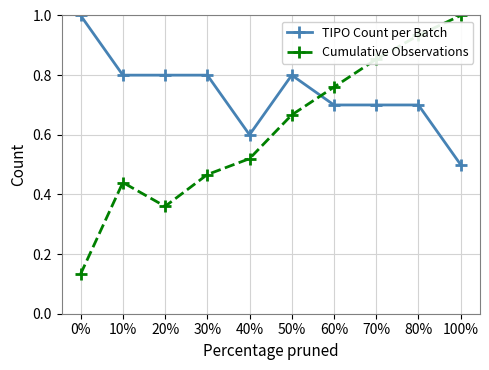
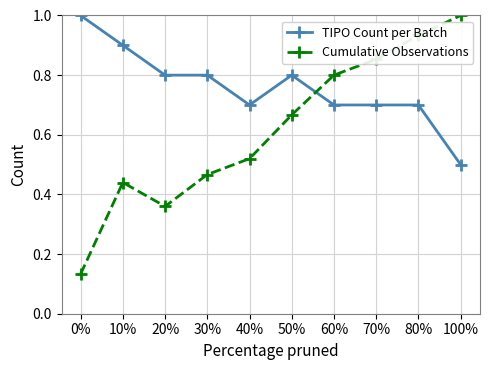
  {
    "TIPO Count per Batch": {
      "0%": 1.00,
-     "10%": 0.80,
+     "10%": 0.90,
      "20%": 0.80,
      "30%": 0.80,
-     "40%": 0.60,
+     "40%": 0.70,
      "50%": 0.80,
      "60%": 0.70,
      "70%": 0.70,
      "80%": 0.70,
      "100%": 0.50
    },
    "Cumulative Observations": {
      "0%": 0.13,
      "10%": 0.44,
      "20%": 0.36,
      "30%": 0.47,
      "40%": 0.52,
      "50%": 0.67,
-     "60%": 0.76,
+     "60%": 0.80,
      "100%": 1.00
    }
  }
